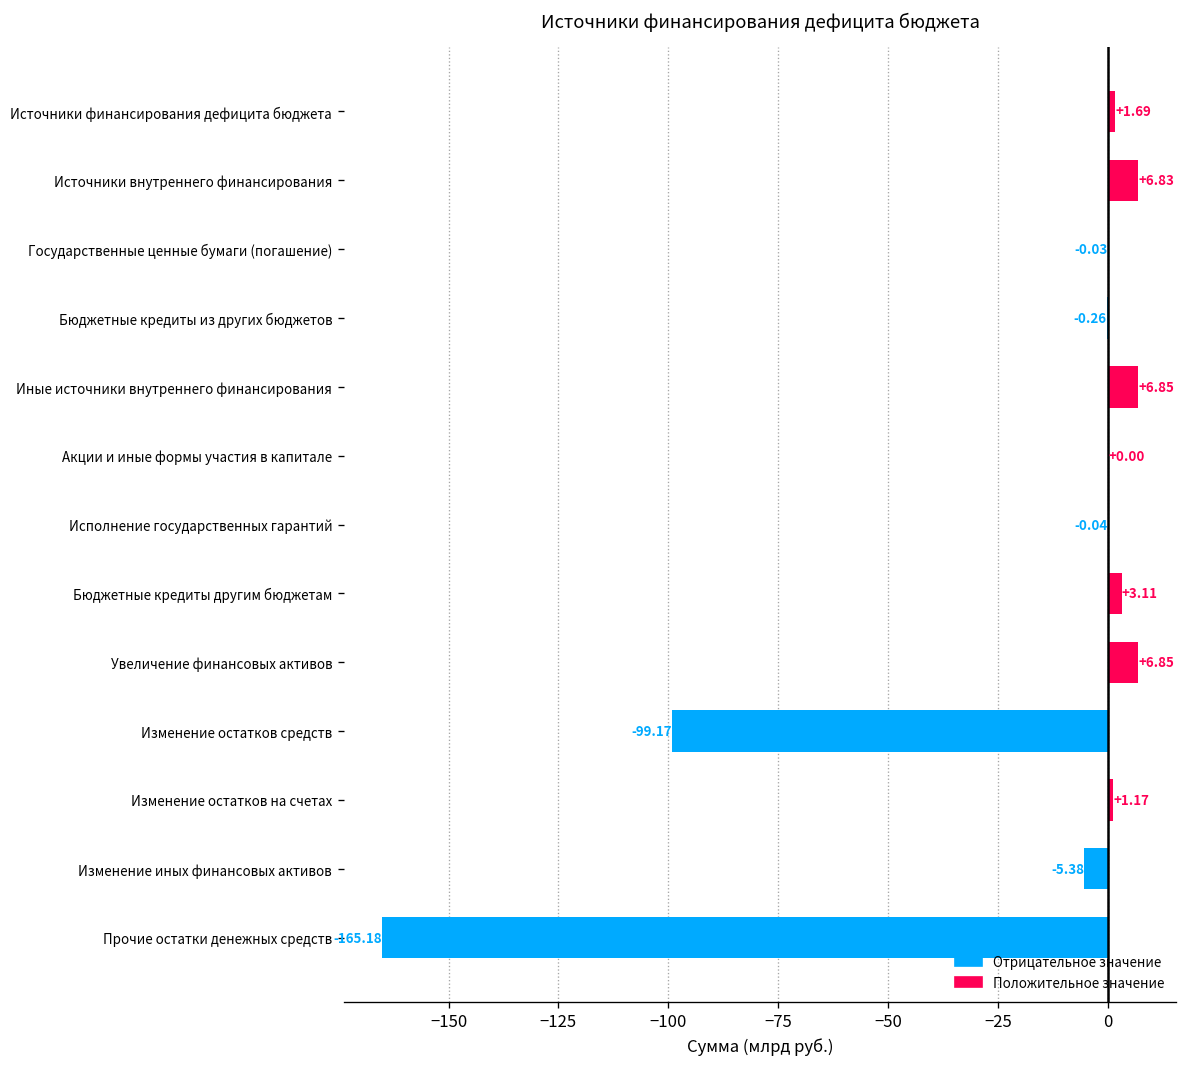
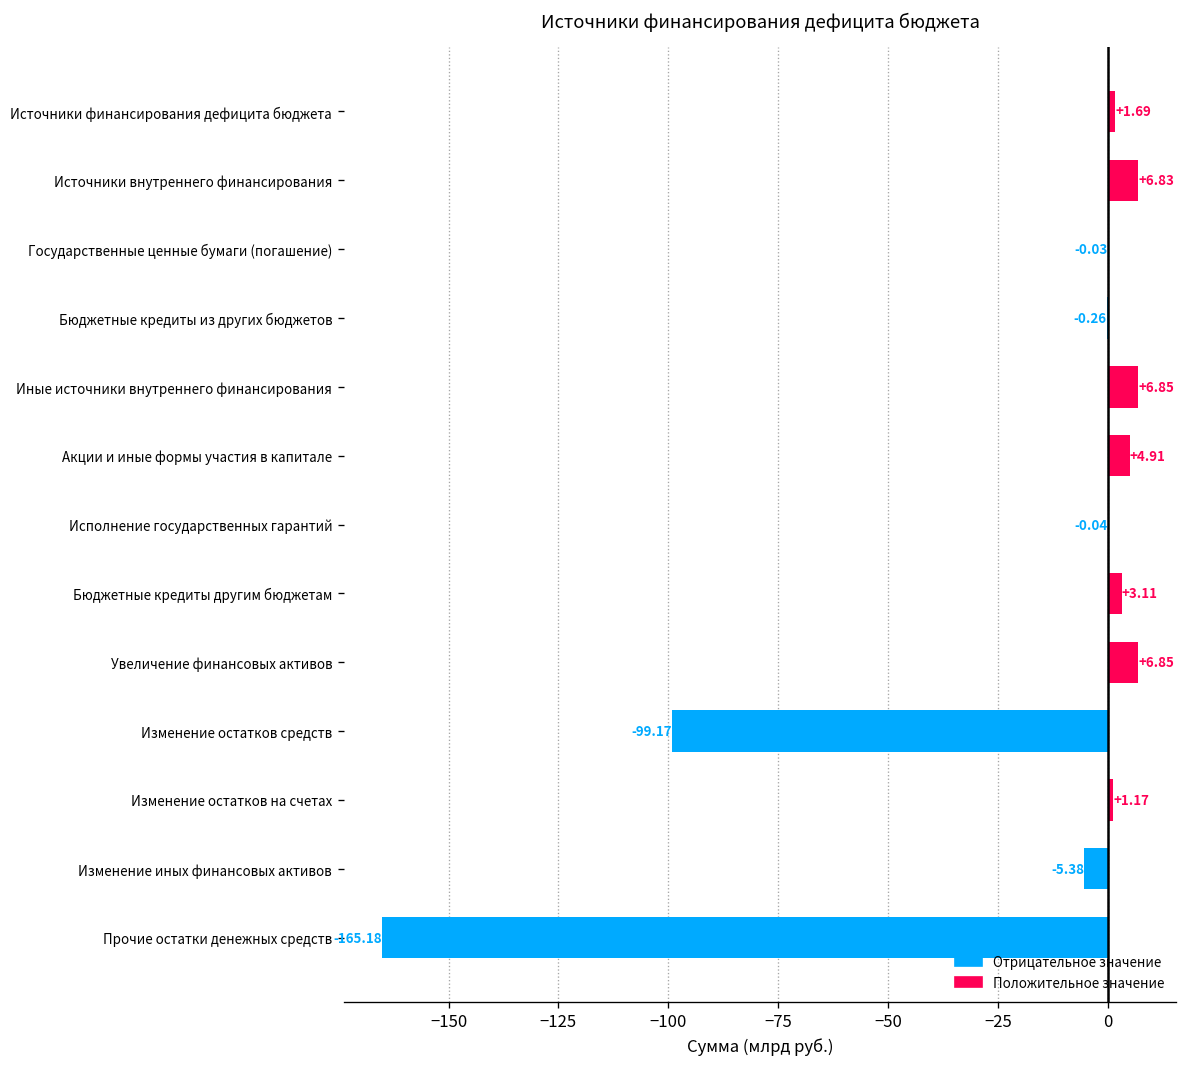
  {
    "Источники финансирования дефицита бюджета": "+1.69",
    "Источники внутреннего финансирования": "+6.83",
    "Государственные ценные бумаги (погашение)": "-0.03",
    "Бюджетные кредиты из других бюджетов": "-0.26",
    "Иные источники внутреннего финансирования": "+6.85",
-   "Акции и иные формы участия в капитале": "+0.00",
+   "Акции и иные формы участия в капитале": "+4.91",
    "Исполнение государственных гарантий": "-0.04",
    "Бюджетные кредиты другим бюджетам": "+3.11",
    "Увеличение финансовых активов": "+6.85",
    "Изменение остатков средств": "-99.17",
    "Изменение остатков на счетах": "+1.17",
    "Изменение иных финансовых активов": "-5.38",
    "Прочие остатки денежных средств": "-165.18"
  }
